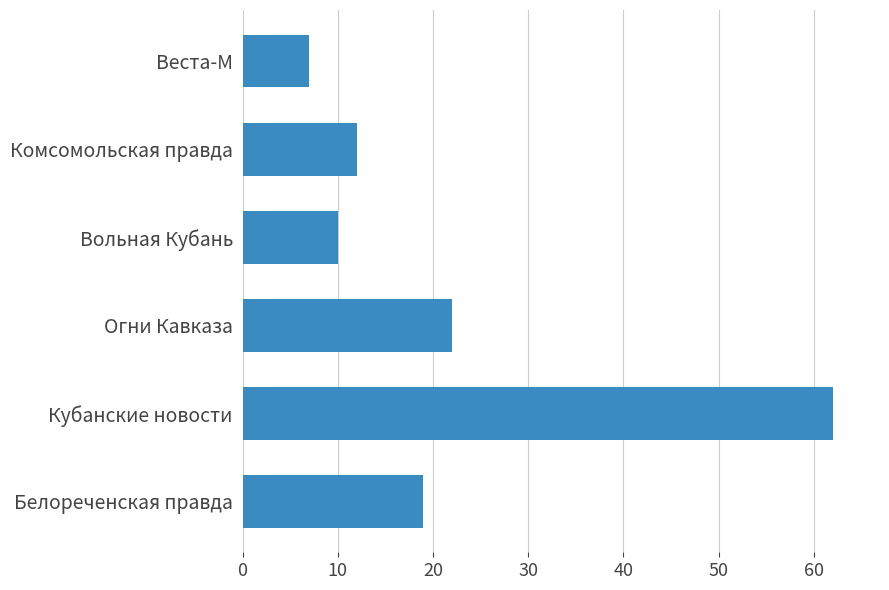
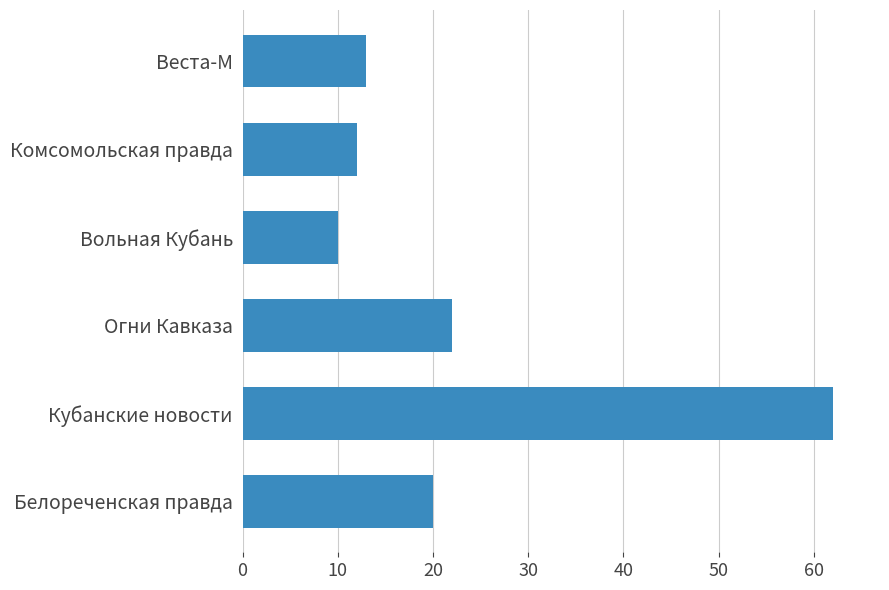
  {
-   "Веста-М": 7,
+   "Веста-М": 13,
    "Комсомольская правда": 12,
    "Вольная Кубань": 10,
    "Огни Кавказа": 22,
    "Кубанские новости": 62,
-   "Белореченская правда": 19
+   "Белореченская правда": 20
  }
